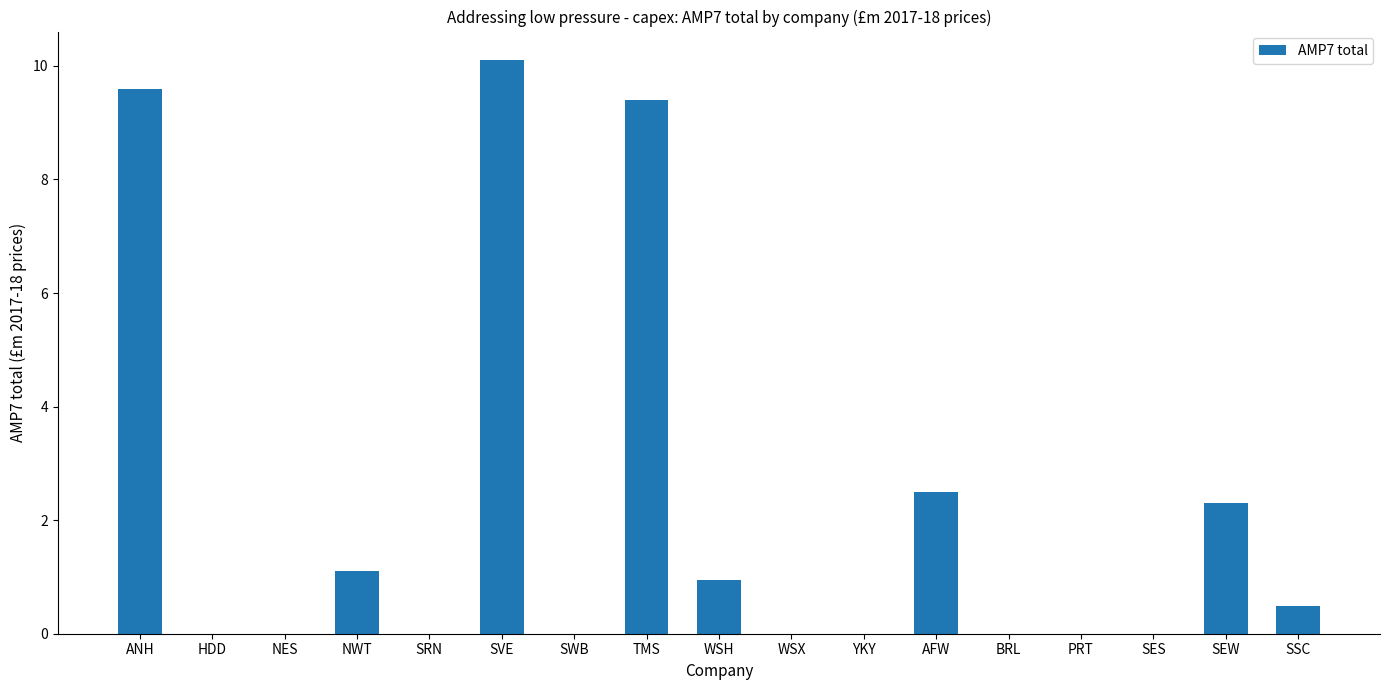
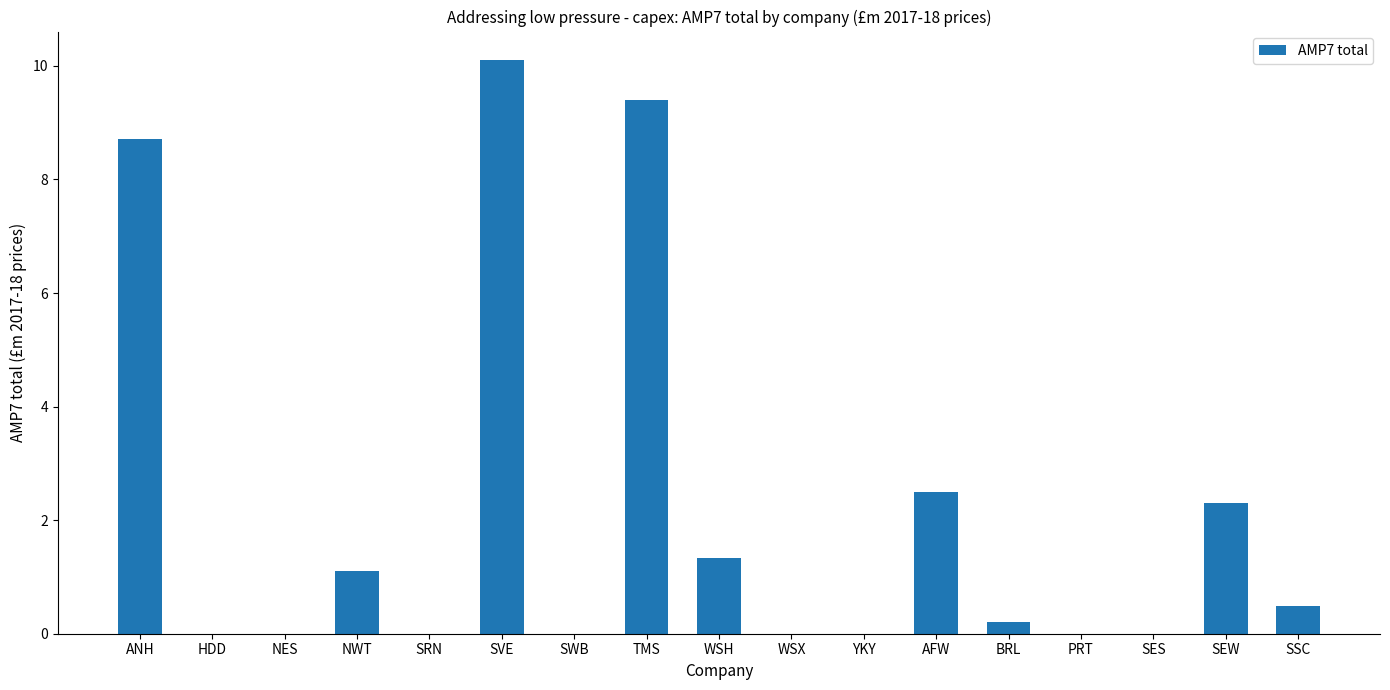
  {
-   "ANH": 9.6,
+   "ANH": 8.7,
    "HDD": 0.0,
    "NES": 0.0,
    "NWT": 1.1,
    "SRN": 0.0,
    "SVE": 10.1,
    "SWB": 0.0,
    "TMS": 9.4,
-   "WSH": 0.9,
+   "WSH": 1.3,
    "WSX": 0.0,
    "YKY": 0.0,
    "AFW": 2.5,
-   "BRL": 0.0,
+   "BRL": 0.2,
    "PRT": 0.0,
    "SES": 0.0,
    "SEW": 2.3,
    "SSC": 0.5
  }
